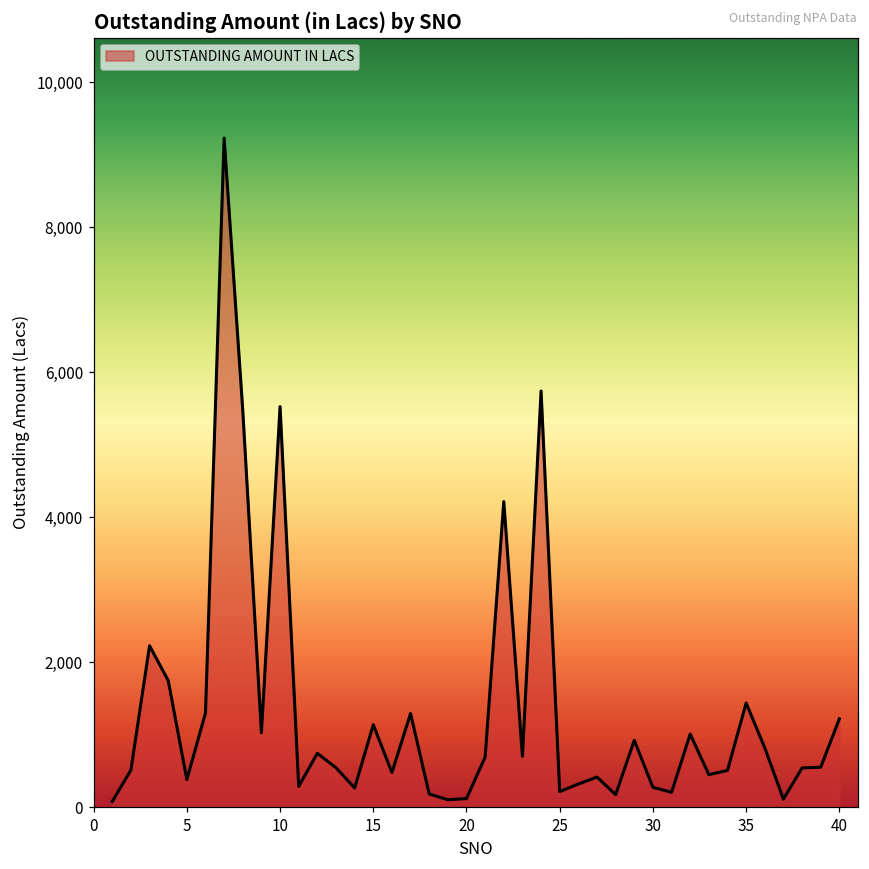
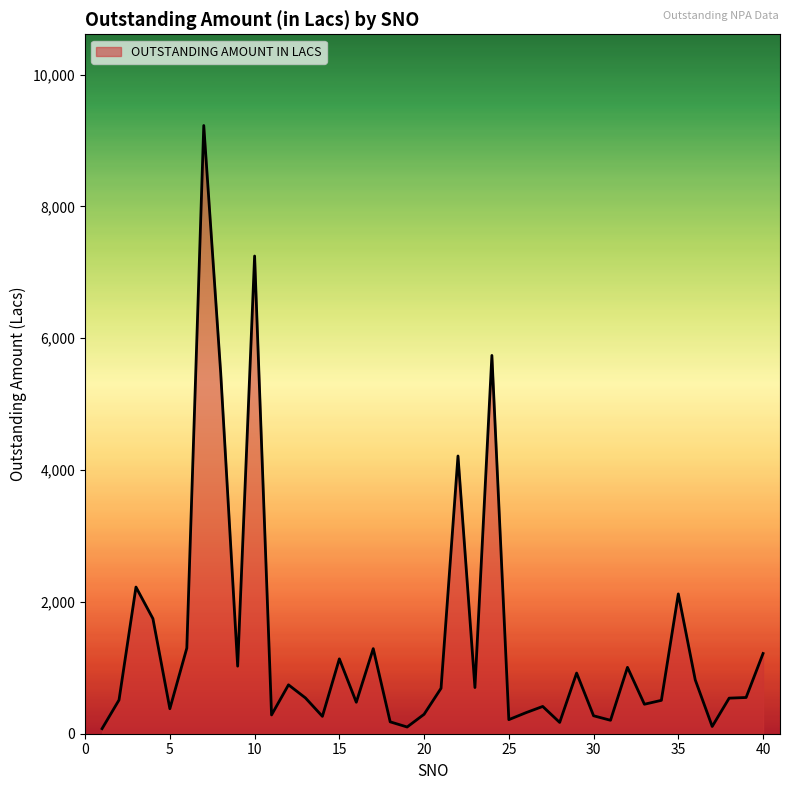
  {
    "5": "400",
-   "10": "5,500",
+   "10": "7,200",
    "15": "1,100",
-   "20": "100",
+   "20": "300",
    "25": "200",
    "30": "300",
-   "35": "1,400",
+   "35": "2,100",
    "40": "1,200"
  }
